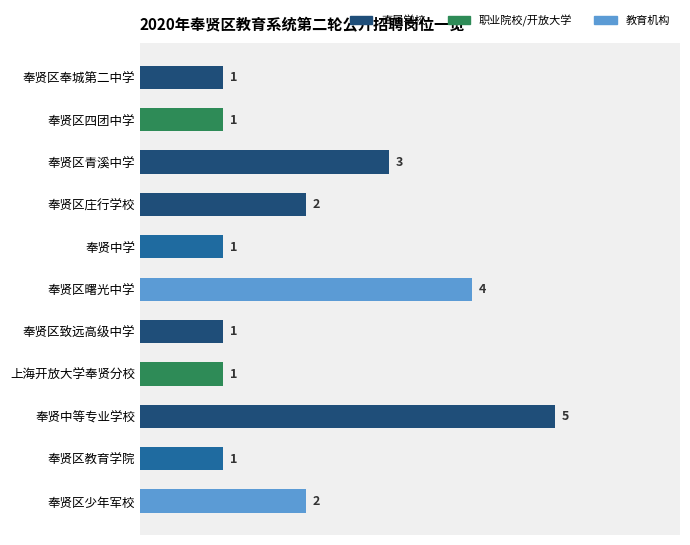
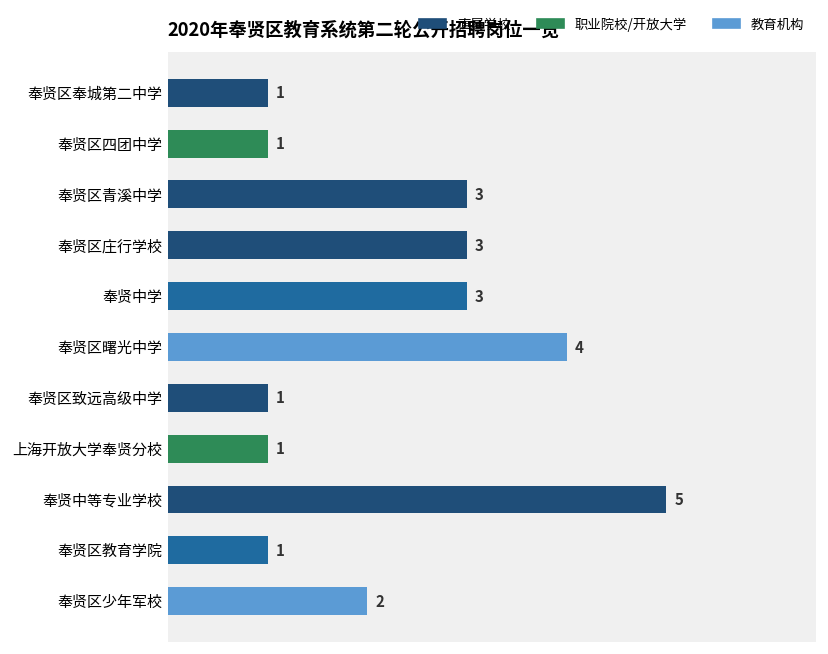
  {
    "奉贤区奉城第二中学": 1,
    "奉贤区四团中学": 1,
    "奉贤区青溪中学": 3,
-   "奉贤区庄行学校": 2,
-   "奉贤中学": 1,
+   "奉贤区庄行学校": 3,
+   "奉贤中学": 3,
    "奉贤区曙光中学": 4,
    "奉贤区致远高级中学": 1,
    "上海开放大学奉贤分校": 1,
    "奉贤中等专业学校": 5,
    "奉贤区教育学院": 1,
    "奉贤区少年军校": 2
  }
